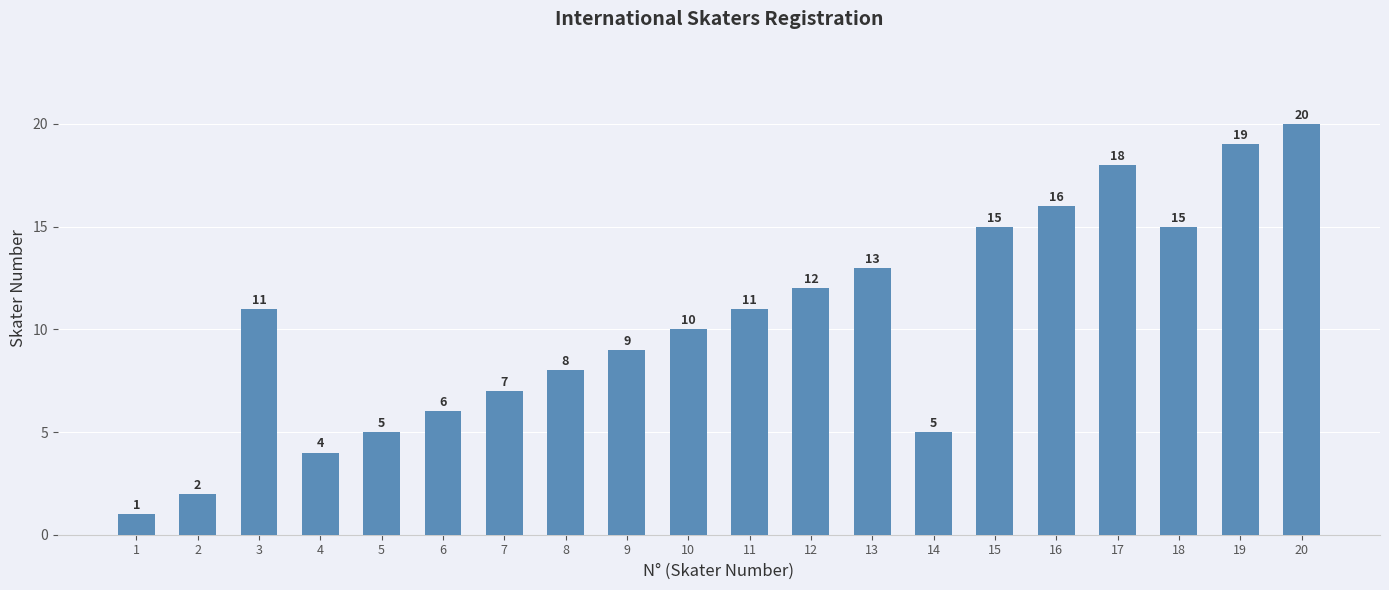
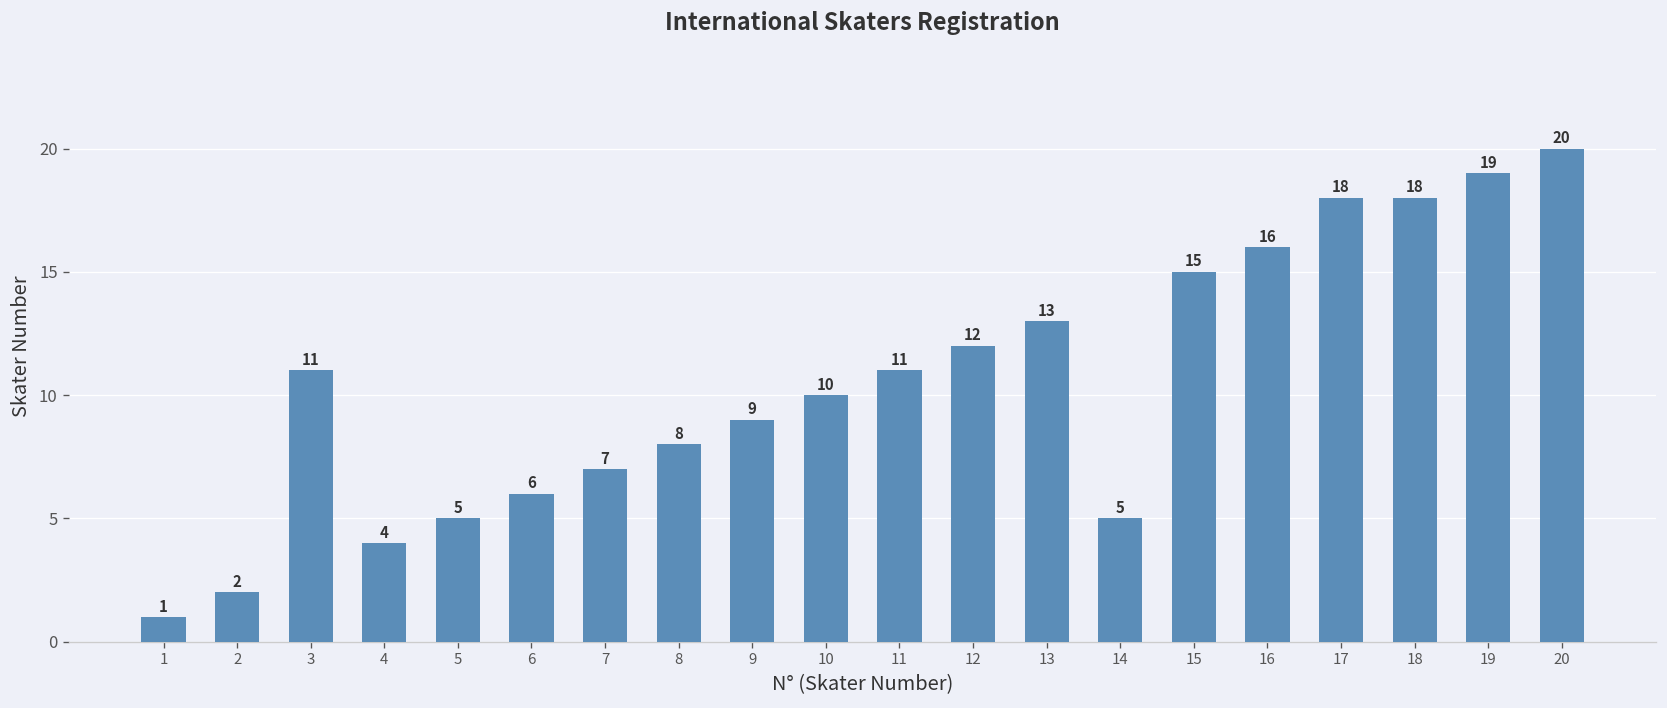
  {
    "1": 1,
    "2": 2,
    "3": 11,
    "4": 4,
    "5": 5,
    "6": 6,
    "7": 7,
    "8": 8,
    "9": 9,
    "10": 10,
    "11": 11,
    "12": 12,
    "13": 13,
    "14": 5,
    "15": 15,
    "16": 16,
    "17": 18,
-   "18": 15,
+   "18": 18,
    "19": 19,
    "20": 20
  }
